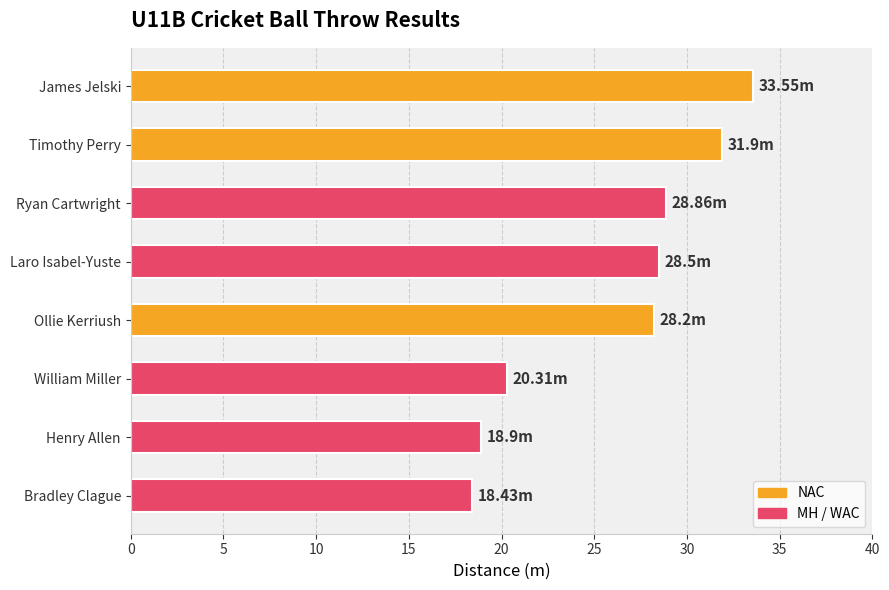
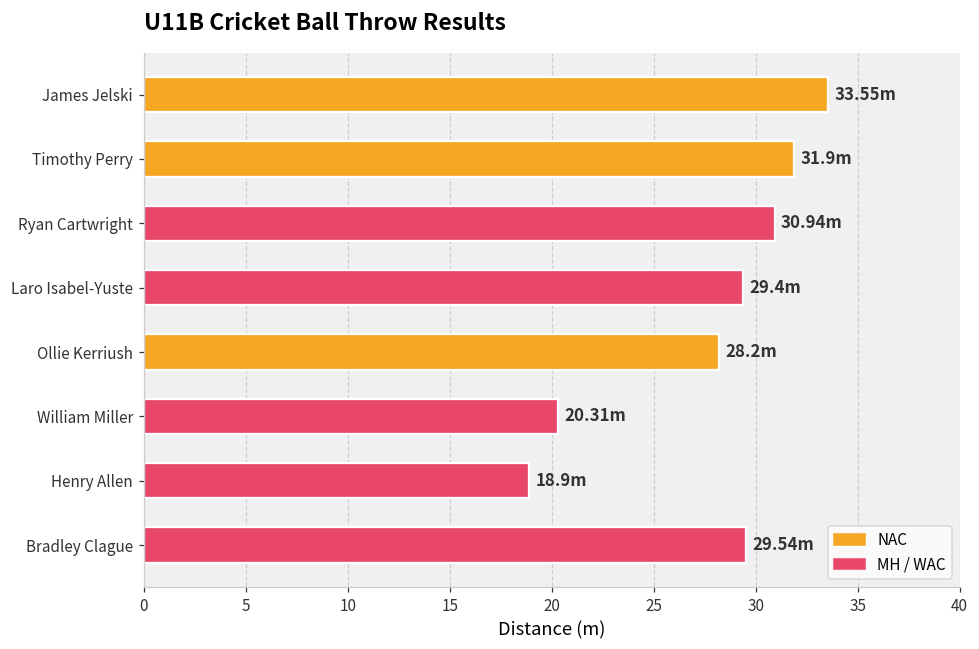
  {
    "James Jelski": "33.55m",
    "Timothy Perry": "31.9m",
-   "Ryan Cartwright": "28.86m",
-   "Laro Isabel-Yuste": "28.5m",
+   "Ryan Cartwright": "30.94m",
+   "Laro Isabel-Yuste": "29.4m",
    "Ollie Kerriush": "28.2m",
    "William Miller": "20.31m",
    "Henry Allen": "18.9m",
-   "Bradley Clague": "18.43m"
+   "Bradley Clague": "29.54m"
  }
